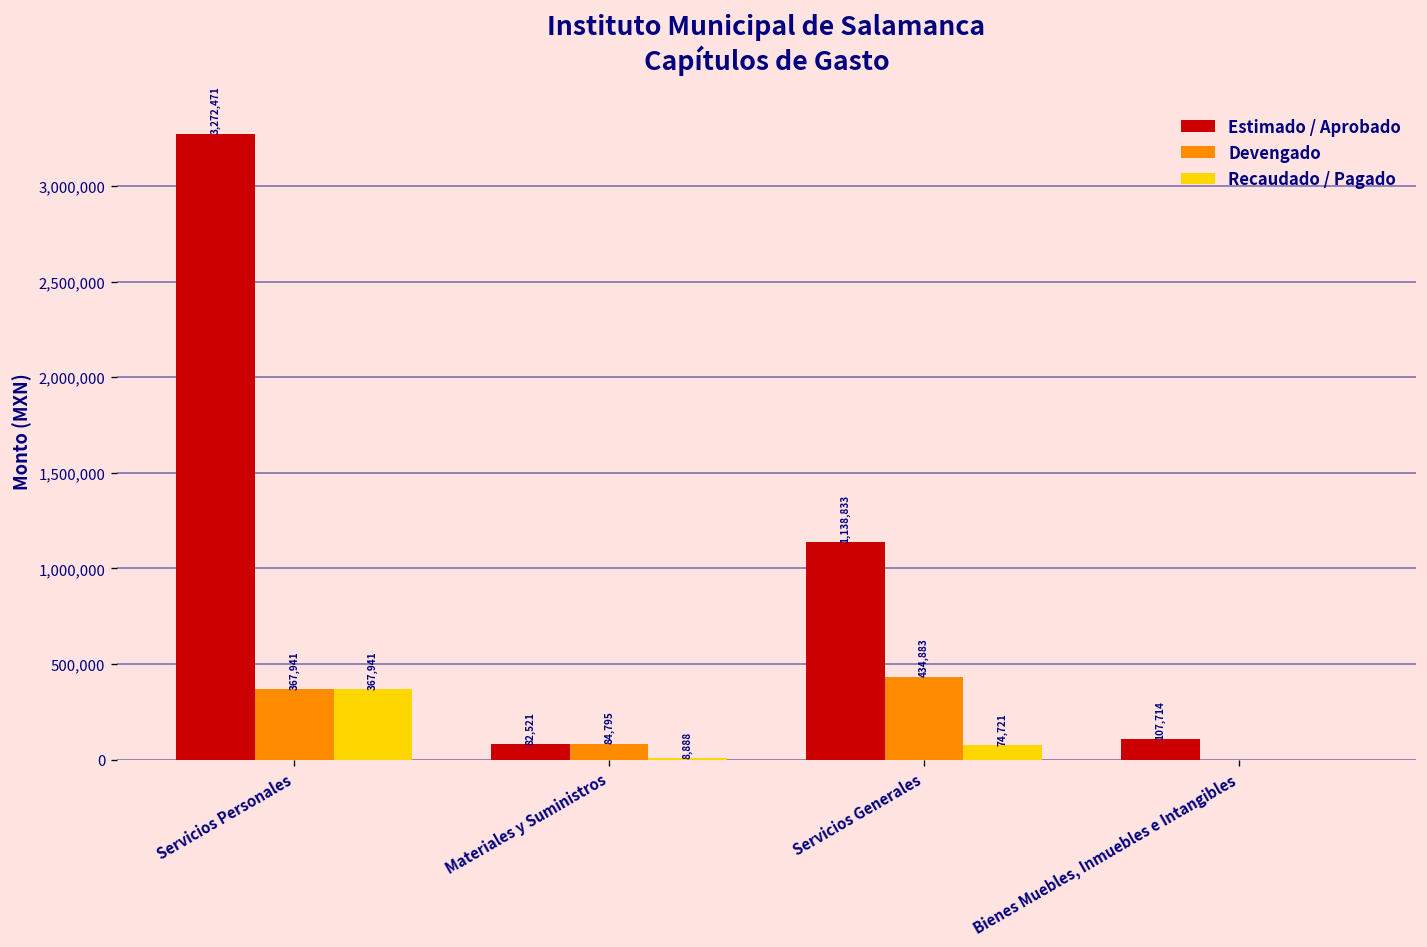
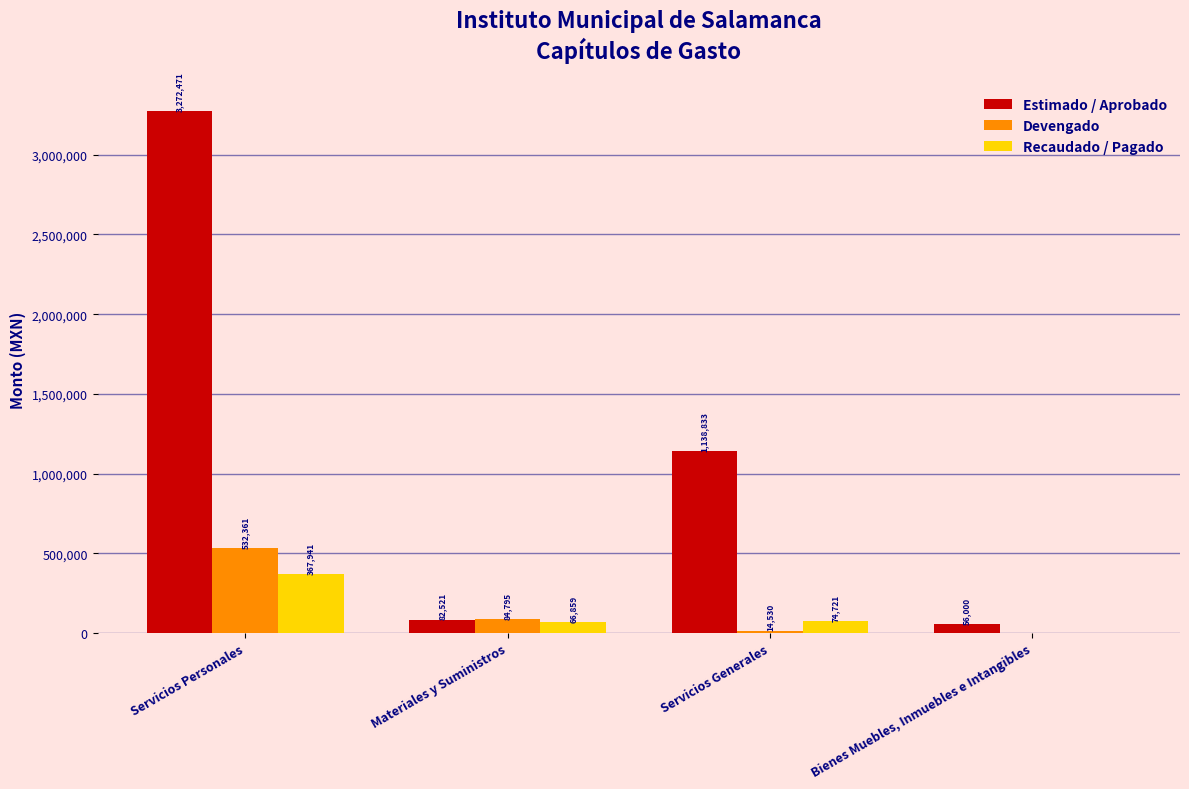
  {
    "Estimado / Aprobado": {
      "Servicios Personales": "3,272,471",
      "Materiales y Suministros": "82,521",
      "Servicios Generales": "1,138,833",
-     "Bienes Muebles, Inmuebles e Intangibles": "107,714"
+     "Bienes Muebles, Inmuebles e Intangibles": "56,000"
    },
    "Devengado": {
-     "Servicios Personales": "367,941",
+     "Servicios Personales": "532,361",
      "Materiales y Suministros": "84,795",
-     "Servicios Generales": "434,883"
+     "Servicios Generales": "14,530"
    },
    "Recaudado / Pagado": {
      "Servicios Personales": "367,941",
-     "Materiales y Suministros": "8,888",
+     "Materiales y Suministros": "66,859",
      "Servicios Generales": "74,721"
    }
  }
